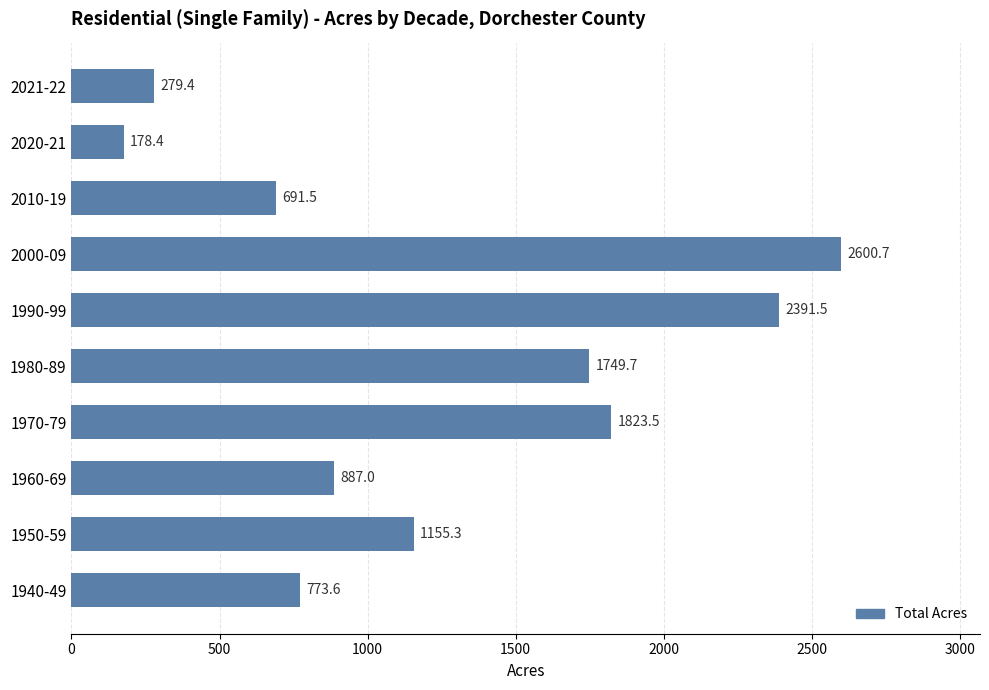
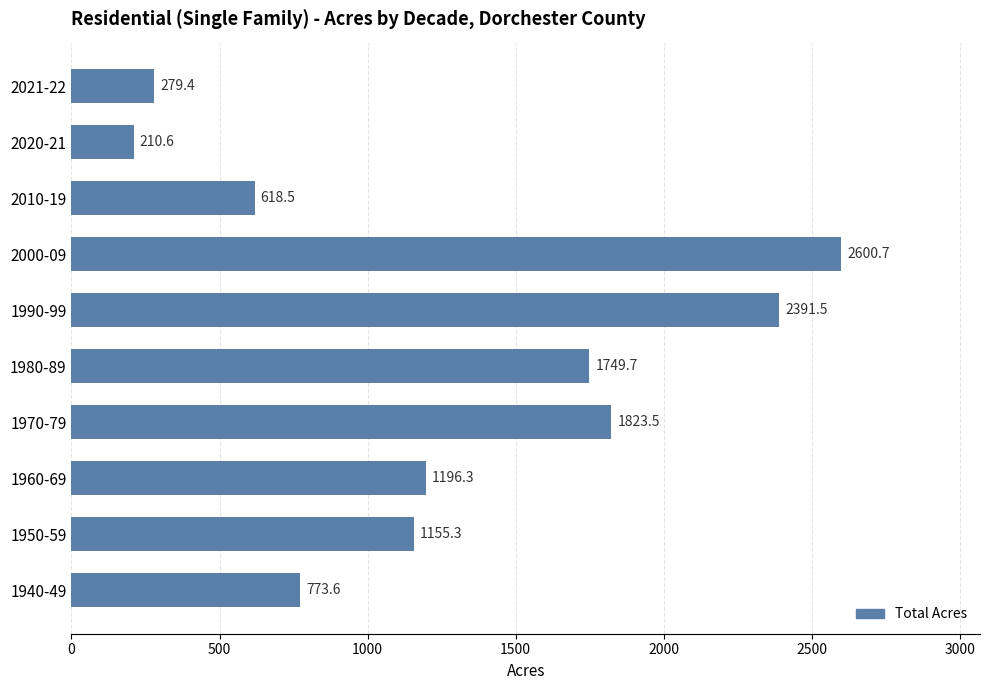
  {
    "2021-22": 279.4,
-   "2020-21": 178.4,
-   "2010-19": 691.5,
+   "2020-21": 210.6,
+   "2010-19": 618.5,
    "2000-09": 2600.7,
    "1990-99": 2391.5,
    "1980-89": 1749.7,
    "1970-79": 1823.5,
-   "1960-69": 887.0,
+   "1960-69": 1196.3,
    "1950-59": 1155.3,
    "1940-49": 773.6
  }
